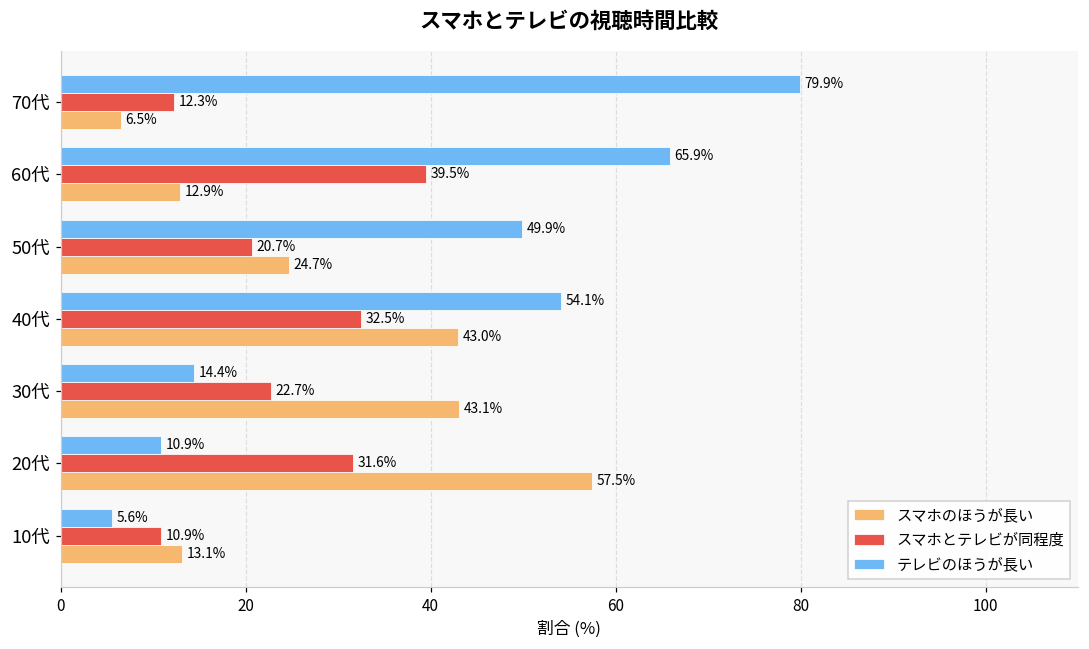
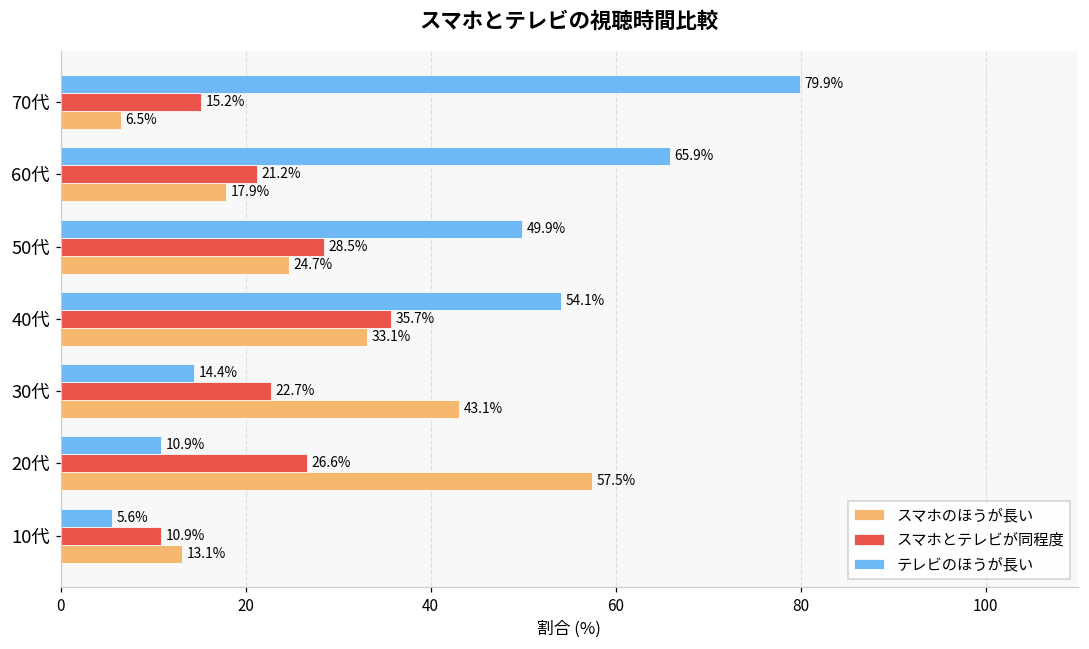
  {
    "スマホのほうが長い": {
      "70代": "6.5%",
-     "60代": "12.9%",
+     "60代": "17.9%",
      "50代": "24.7%",
-     "40代": "43.0%",
+     "40代": "33.1%",
      "30代": "43.1%",
      "20代": "57.5%",
      "10代": "13.1%"
    },
    "スマホとテレビが同程度": {
-     "70代": "12.3%",
-     "60代": "39.5%",
-     "50代": "20.7%",
-     "40代": "32.5%",
+     "70代": "15.2%",
+     "60代": "21.2%",
+     "50代": "28.5%",
+     "40代": "35.7%",
      "30代": "22.7%",
-     "20代": "31.6%",
+     "20代": "26.6%",
      "10代": "10.9%"
    },
    "テレビのほうが長い": {
      "70代": "79.9%",
      "60代": "65.9%",
      "50代": "49.9%",
      "40代": "54.1%",
      "30代": "14.4%",
      "20代": "10.9%",
      "10代": "5.6%"
    }
  }
